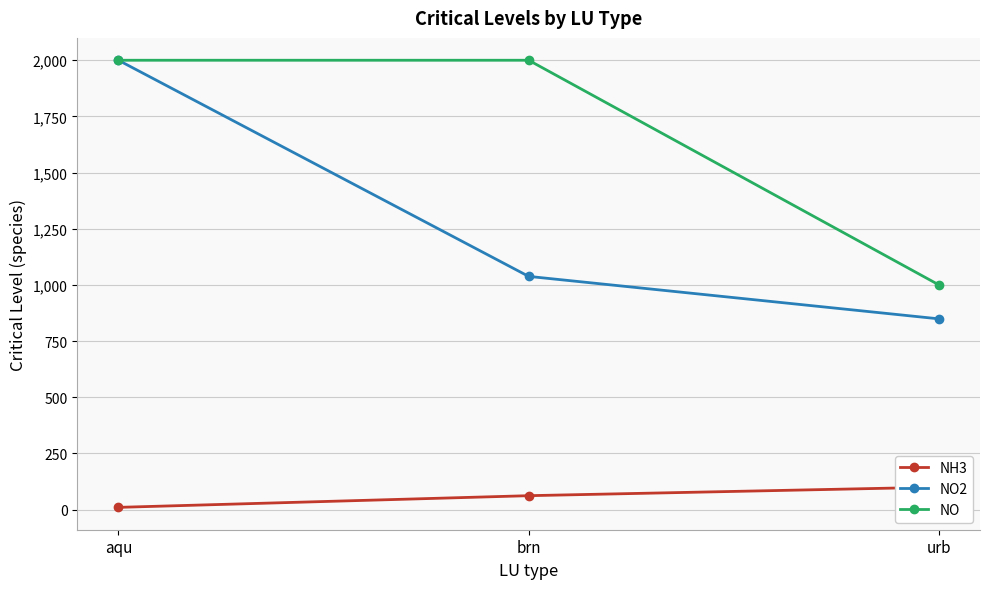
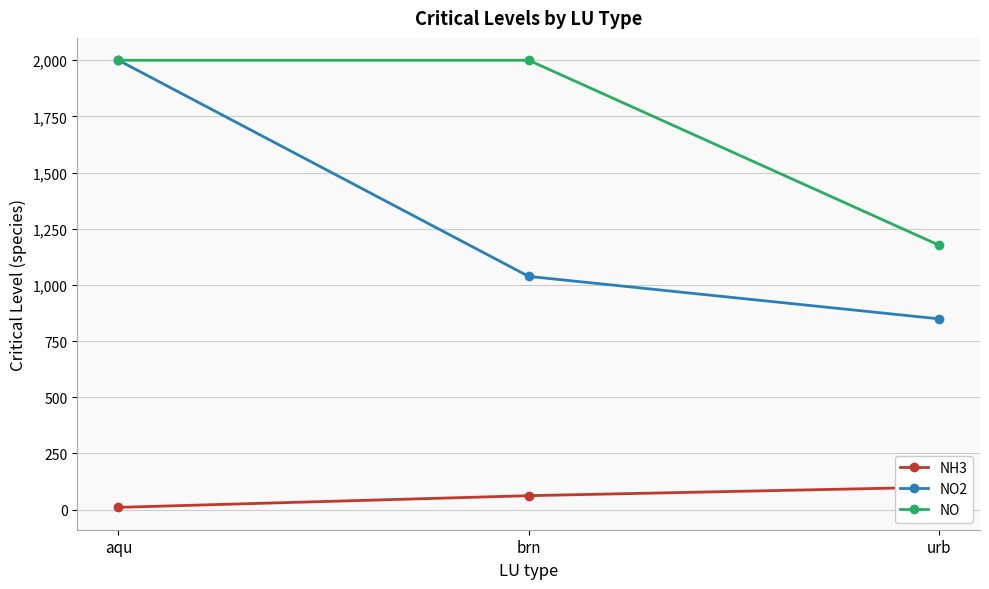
  {
    "NH3": {
      "aqu": "10",
      "brn": "60"
    },
    "NO2": {
      "brn": "1,040",
      "urb": "850"
    },
    "NO": {
      "brn": "2,000",
-     "urb": "1,000"
+     "urb": "1,180"
    }
  }
